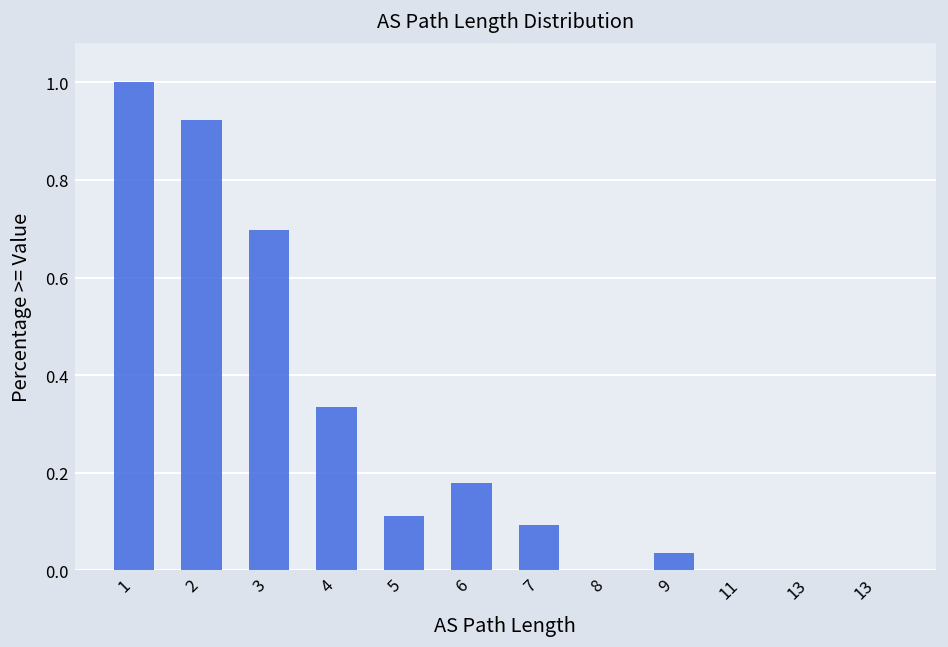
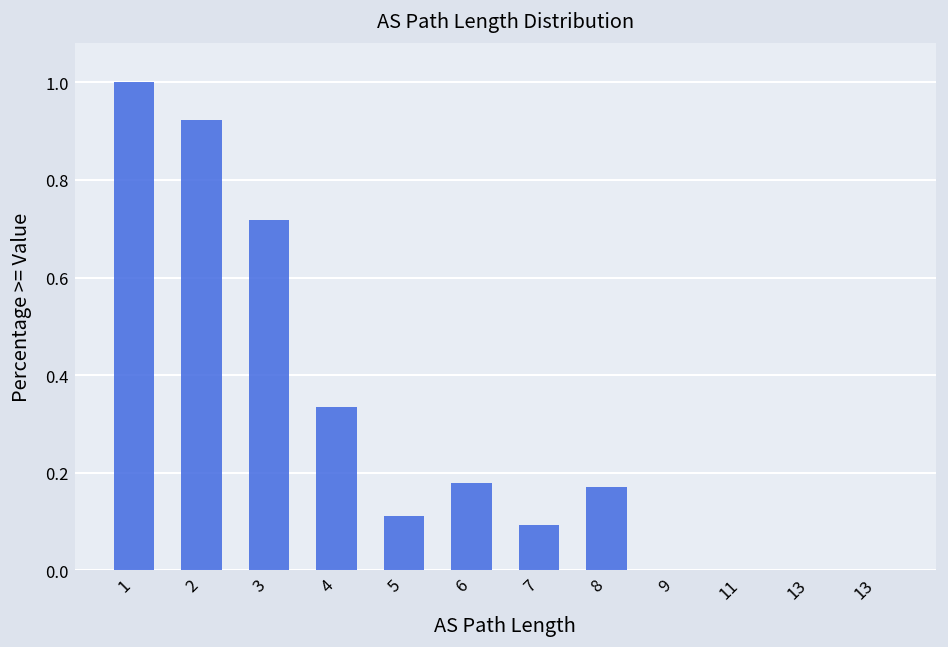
  {
    "1": 1.00,
    "2": 0.92,
-   "3": 0.70,
+   "3": 0.72,
    "4": 0.34,
    "5": 0.11,
    "6": 0.18,
    "7": 0.09,
-   "8": 0.00,
-   "9": 0.04
+   "8": 0.17,
+   "9": 0.00
  }
